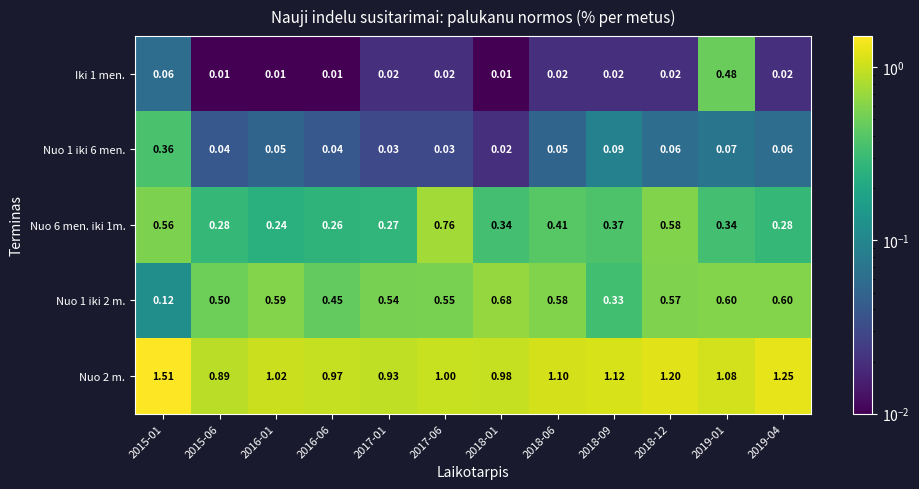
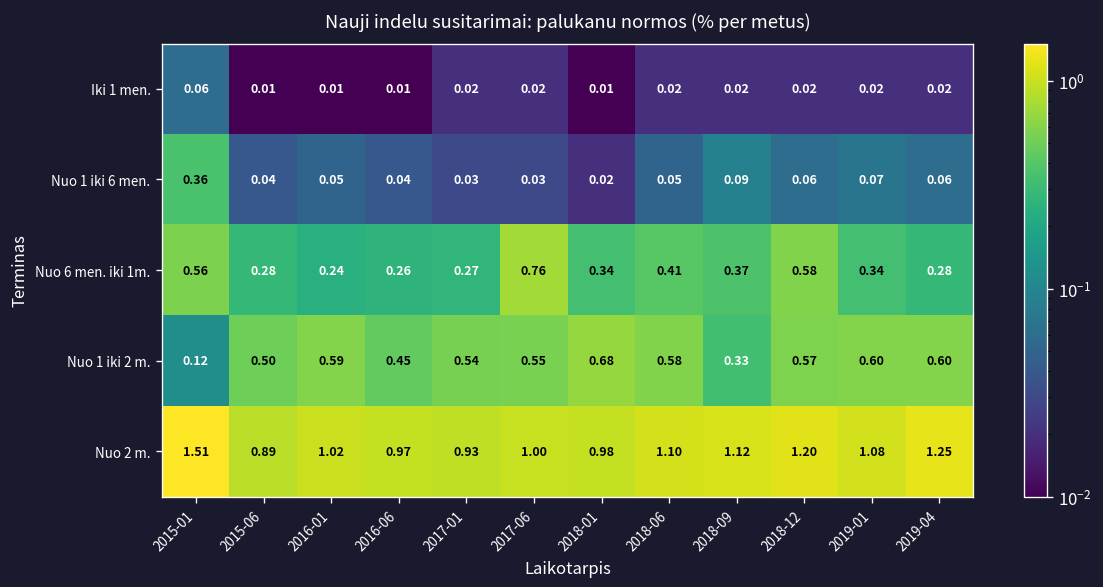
  {
    "Iki 1 men.": {
      "2015-01": 0.06,
      "2015-06": 0.01,
      "2016-01": 0.01,
      "2016-06": 0.01,
      "2017-01": 0.02,
      "2017-06": 0.02,
      "2018-01": 0.01,
      "2018-06": 0.02,
      "2018-09": 0.02,
      "2018-12": 0.02,
-     "2019-01": 0.48,
+     "2019-01": 0.02,
      "2019-04": 0.02
    },
    "Nuo 1 iki 6 men.": {
      "2015-01": 0.36,
      "2015-06": 0.04,
      "2016-01": 0.05,
      "2016-06": 0.04,
      "2017-01": 0.03,
      "2017-06": 0.03,
      "2018-01": 0.02,
      "2018-06": 0.05,
      "2018-09": 0.09,
      "2018-12": 0.06,
      "2019-01": 0.07,
      "2019-04": 0.06
    },
    "Nuo 6 men. iki 1m.": {
      "2015-01": 0.56,
      "2015-06": 0.28,
      "2016-01": 0.24,
      "2016-06": 0.26,
      "2017-01": 0.27,
      "2017-06": 0.76,
      "2018-01": 0.34,
      "2018-06": 0.41,
      "2018-09": 0.37,
      "2018-12": 0.58,
      "2019-01": 0.34,
      "2019-04": 0.28
    },
    "Nuo 1 iki 2 m.": {
      "2015-01": 0.12,
      "2015-06": 0.50,
      "2016-01": 0.59,
      "2016-06": 0.45,
      "2017-01": 0.54,
      "2017-06": 0.55,
      "2018-01": 0.68,
      "2018-06": 0.58,
      "2018-09": 0.33,
      "2018-12": 0.57,
      "2019-01": 0.60,
      "2019-04": 0.60
    },
    "Nuo 2 m.": {
      "2015-01": 1.51,
      "2015-06": 0.89,
      "2016-01": 1.02,
      "2016-06": 0.97,
      "2017-01": 0.93,
      "2017-06": 1.00,
      "2018-01": 0.98,
      "2018-06": 1.10,
      "2018-09": 1.12,
      "2018-12": 1.20,
      "2019-01": 1.08,
      "2019-04": 1.25
    }
  }
